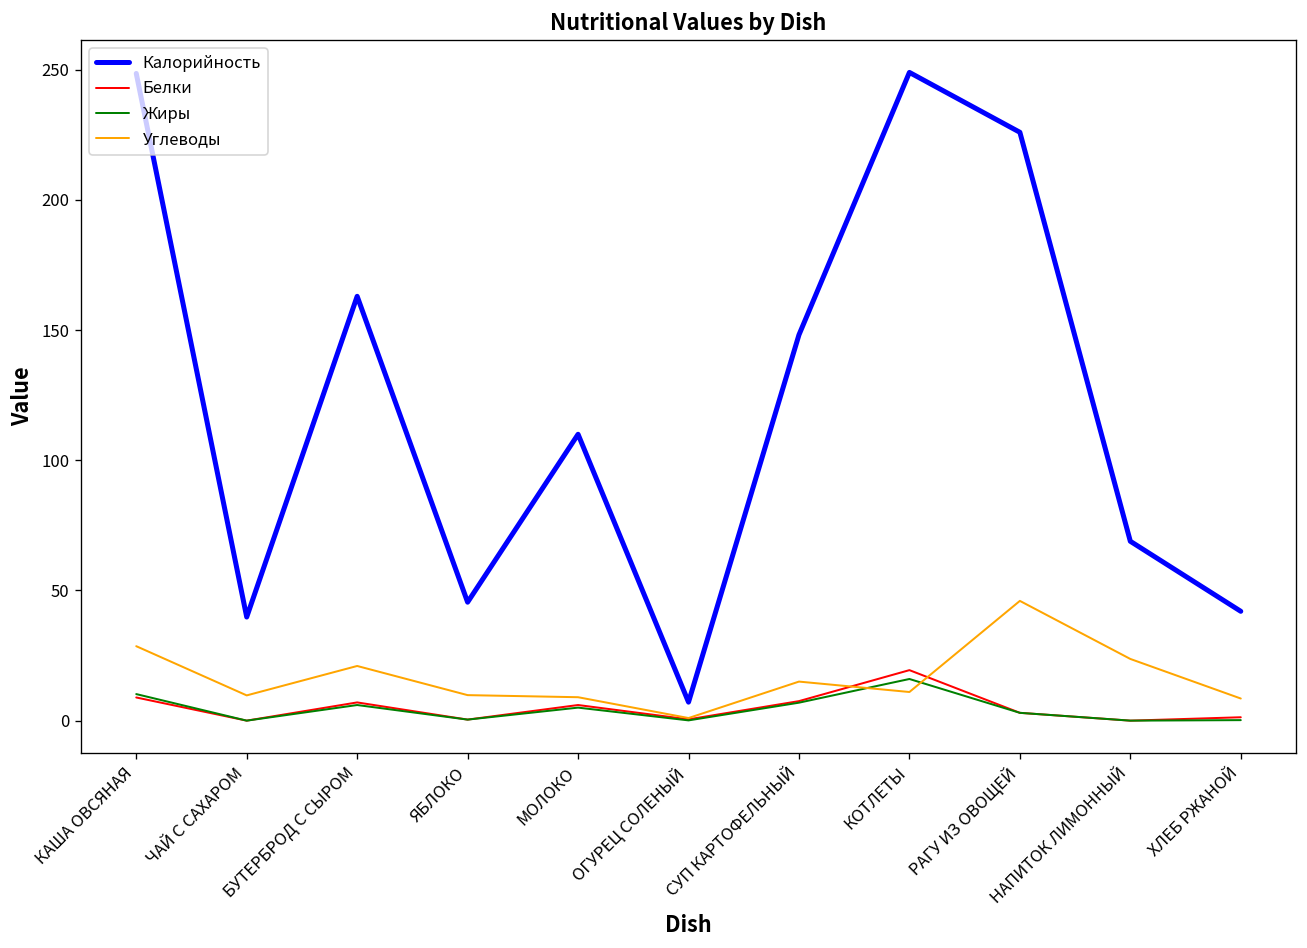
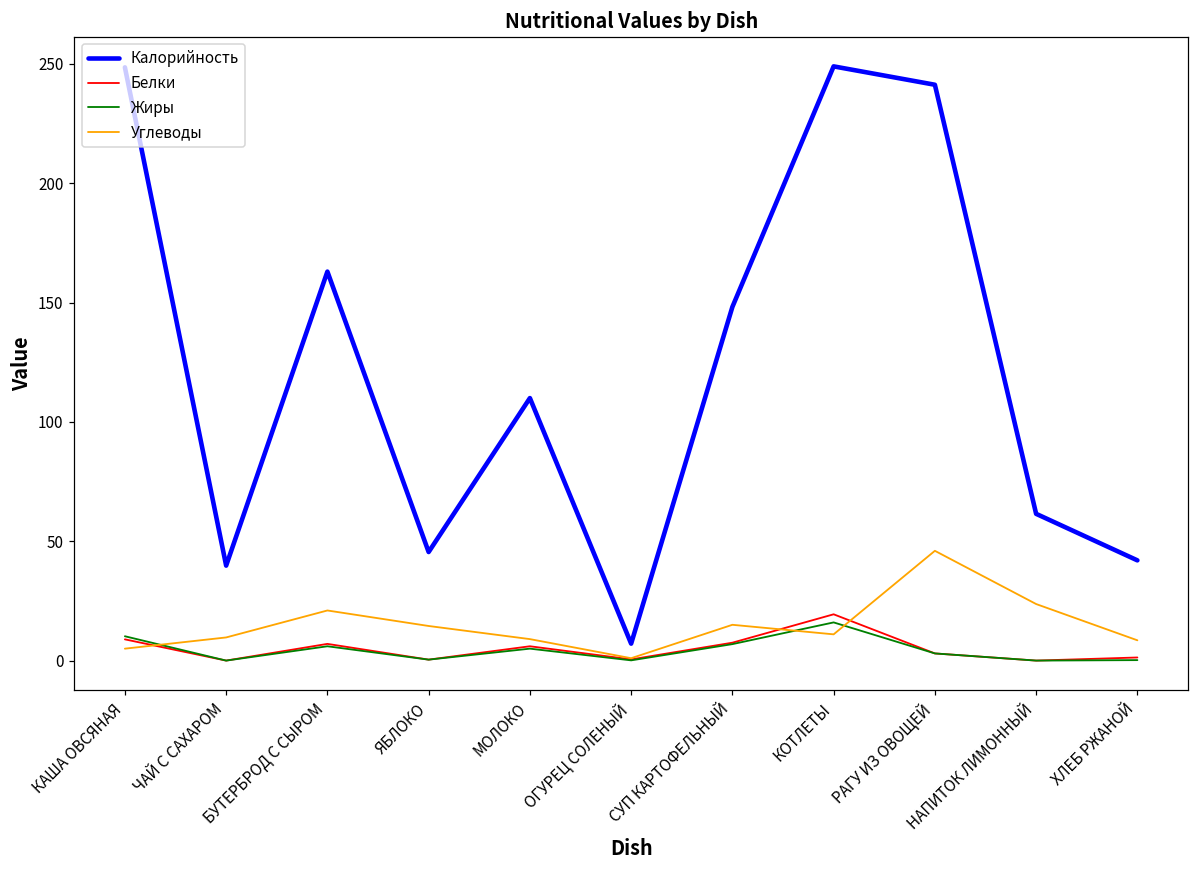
  {
    "Калорийность": {
      "ЧАЙ С САХАРОМ": 40,
      "БУТЕРБРОД С СЫРОМ": 163,
      "ЯБЛОКО": 46,
      "МОЛОКО": 110,
      "ОГУРЕЦ СОЛЕНЫЙ": 7,
      "СУП КАРТОФЕЛЬНЫЙ": 148,
      "КОТЛЕТЫ": 249,
-     "РАГУ ИЗ ОВОЩЕЙ": 226,
-     "НАПИТОК ЛИМОННЫЙ": 69,
+     "РАГУ ИЗ ОВОЩЕЙ": 241,
+     "НАПИТОК ЛИМОННЫЙ": 62,
      "ХЛЕБ РЖАНОЙ": 42
    },
    "Белки": {
      "КАША ОВСЯНАЯ": 9,
      "КОТЛЕТЫ": 19
    },
    "Жиры": {
      "КАША ОВСЯНАЯ": 10,
      "КОТЛЕТЫ": 16
    },
    "Углеводы": {
-     "КАША ОВСЯНАЯ": 29,
+     "КАША ОВСЯНАЯ": 5,
      "ЧАЙ С САХАРОМ": 10,
      "БУТЕРБРОД С СЫРОМ": 21,
-     "ЯБЛОКО": 10,
+     "ЯБЛОКО": 15,
      "МОЛОКО": 9,
      "СУП КАРТОФЕЛЬНЫЙ": 15,
      "КОТЛЕТЫ": 11,
      "РАГУ ИЗ ОВОЩЕЙ": 46,
      "НАПИТОК ЛИМОННЫЙ": 24,
      "ХЛЕБ РЖАНОЙ": 9
    }
  }
